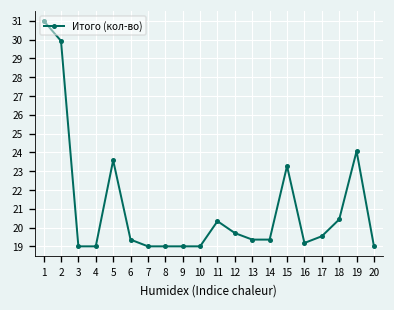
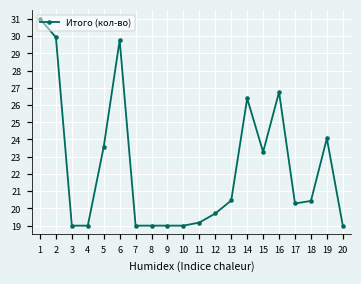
  {
    "2": 29.9,
    "3": 19.0,
    "4": 19.0,
    "5": 23.6,
-   "6": 19.4,
+   "6": 29.8,
    "7": 19.0,
    "8": 19.0,
    "9": 19.0,
    "10": 19.0,
-   "11": 20.3,
+   "11": 19.2,
    "12": 19.7,
-   "13": 19.4,
-   "14": 19.4,
+   "13": 20.5,
+   "14": 26.4,
    "15": 23.3,
-   "16": 19.2,
-   "17": 19.5,
+   "16": 26.8,
+   "17": 20.3,
    "18": 20.4,
    "19": 24.1,
    "20": 19.0
  }
